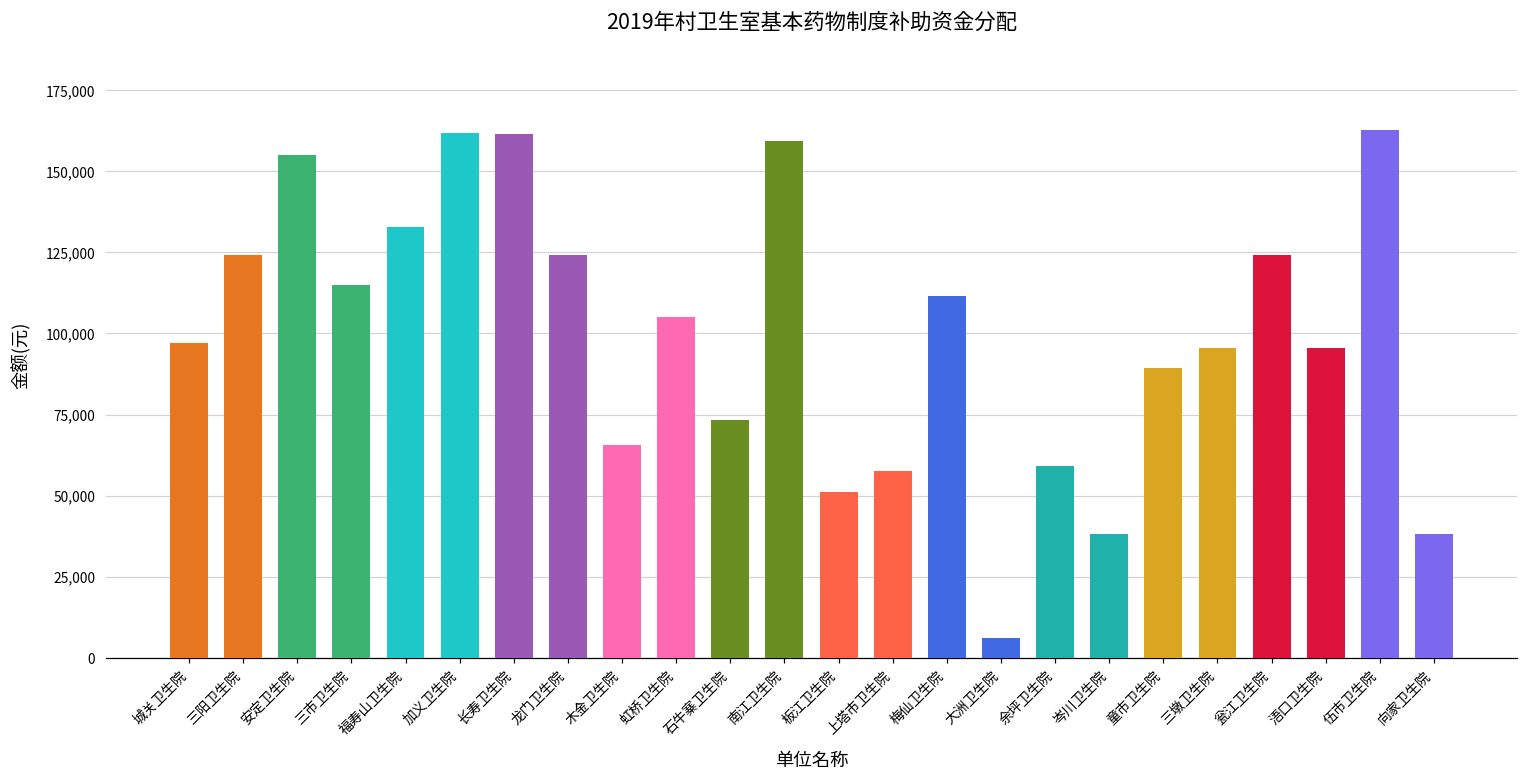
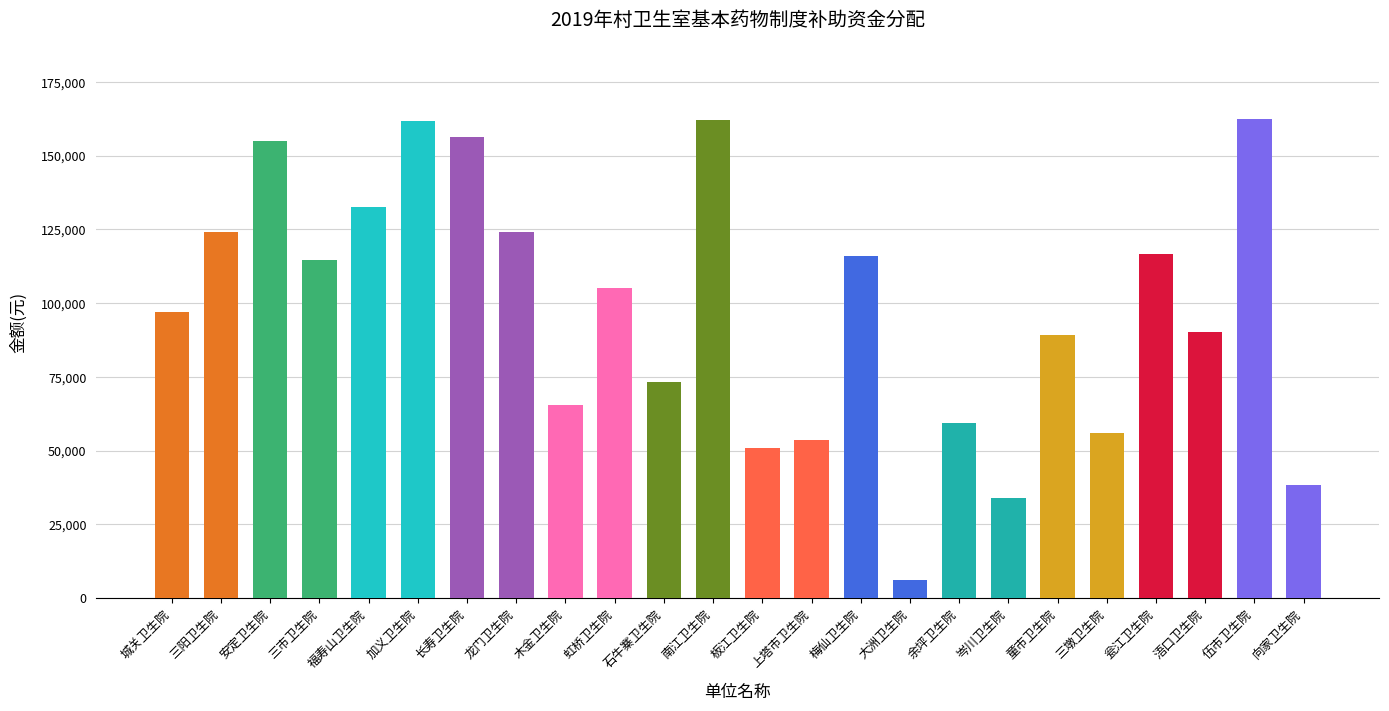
  {
    "城关卫生院": "97,000",
    "三阳卫生院": "124,000",
    "安定卫生院": "155,000",
    "三市卫生院": "115,000",
    "福寿山卫生院": "133,000",
    "加义卫生院": "162,000",
-   "长寿卫生院": "161,000",
+   "长寿卫生院": "156,000",
    "龙门卫生院": "124,000",
    "木金卫生院": "66,000",
    "虹桥卫生院": "105,000",
    "石牛寨卫生院": "73,000",
-   "南江卫生院": "159,000",
+   "南江卫生院": "162,000",
    "板江卫生院": "51,000",
-   "上塔市卫生院": "58,000",
-   "梅仙卫生院": "112,000",
+   "上塔市卫生院": "54,000",
+   "梅仙卫生院": "116,000",
    "大洲卫生院": "6,000",
    "余坪卫生院": "59,000",
-   "岑川卫生院": "38,000",
+   "岑川卫生院": "34,000",
    "童市卫生院": "89,000",
-   "三墩卫生院": "96,000",
-   "瓮江卫生院": "124,000",
-   "浯口卫生院": "96,000",
+   "三墩卫生院": "56,000",
+   "瓮江卫生院": "117,000",
+   "浯口卫生院": "90,000",
    "伍市卫生院": "163,000",
    "向家卫生院": "38,000"
  }
